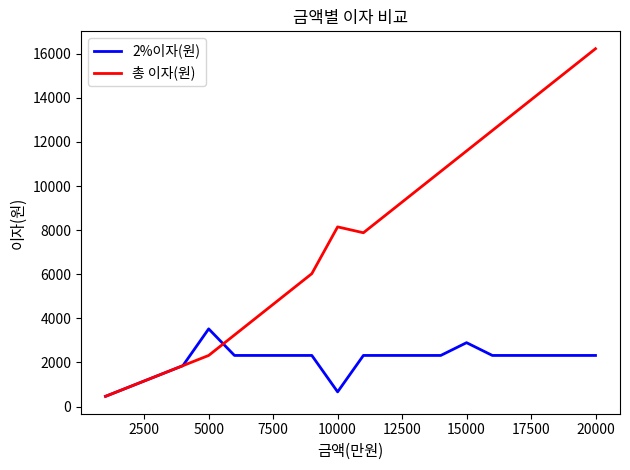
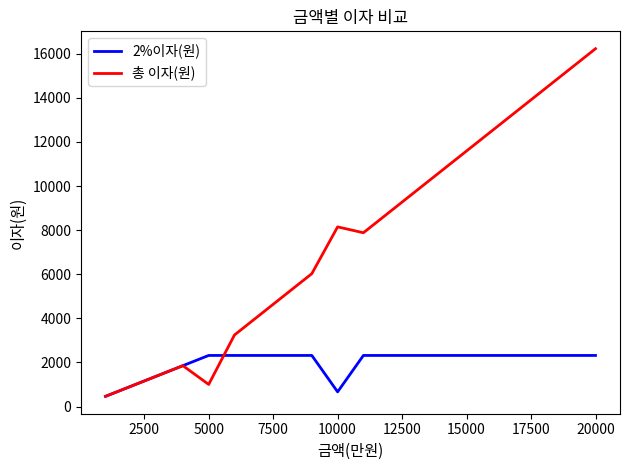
  {
    "2%이자(원)": {
-     "5000": 3500,
+     "5000": 2300,
      "10000": 700,
-     "15000": 2900,
+     "15000": 2300,
      "20000": 2300
    },
    "총 이자(원)": {
-     "5000": 2300,
+     "5000": 1000,
      "10000": 8100,
      "15000": 11600,
      "20000": 16200
    }
  }
